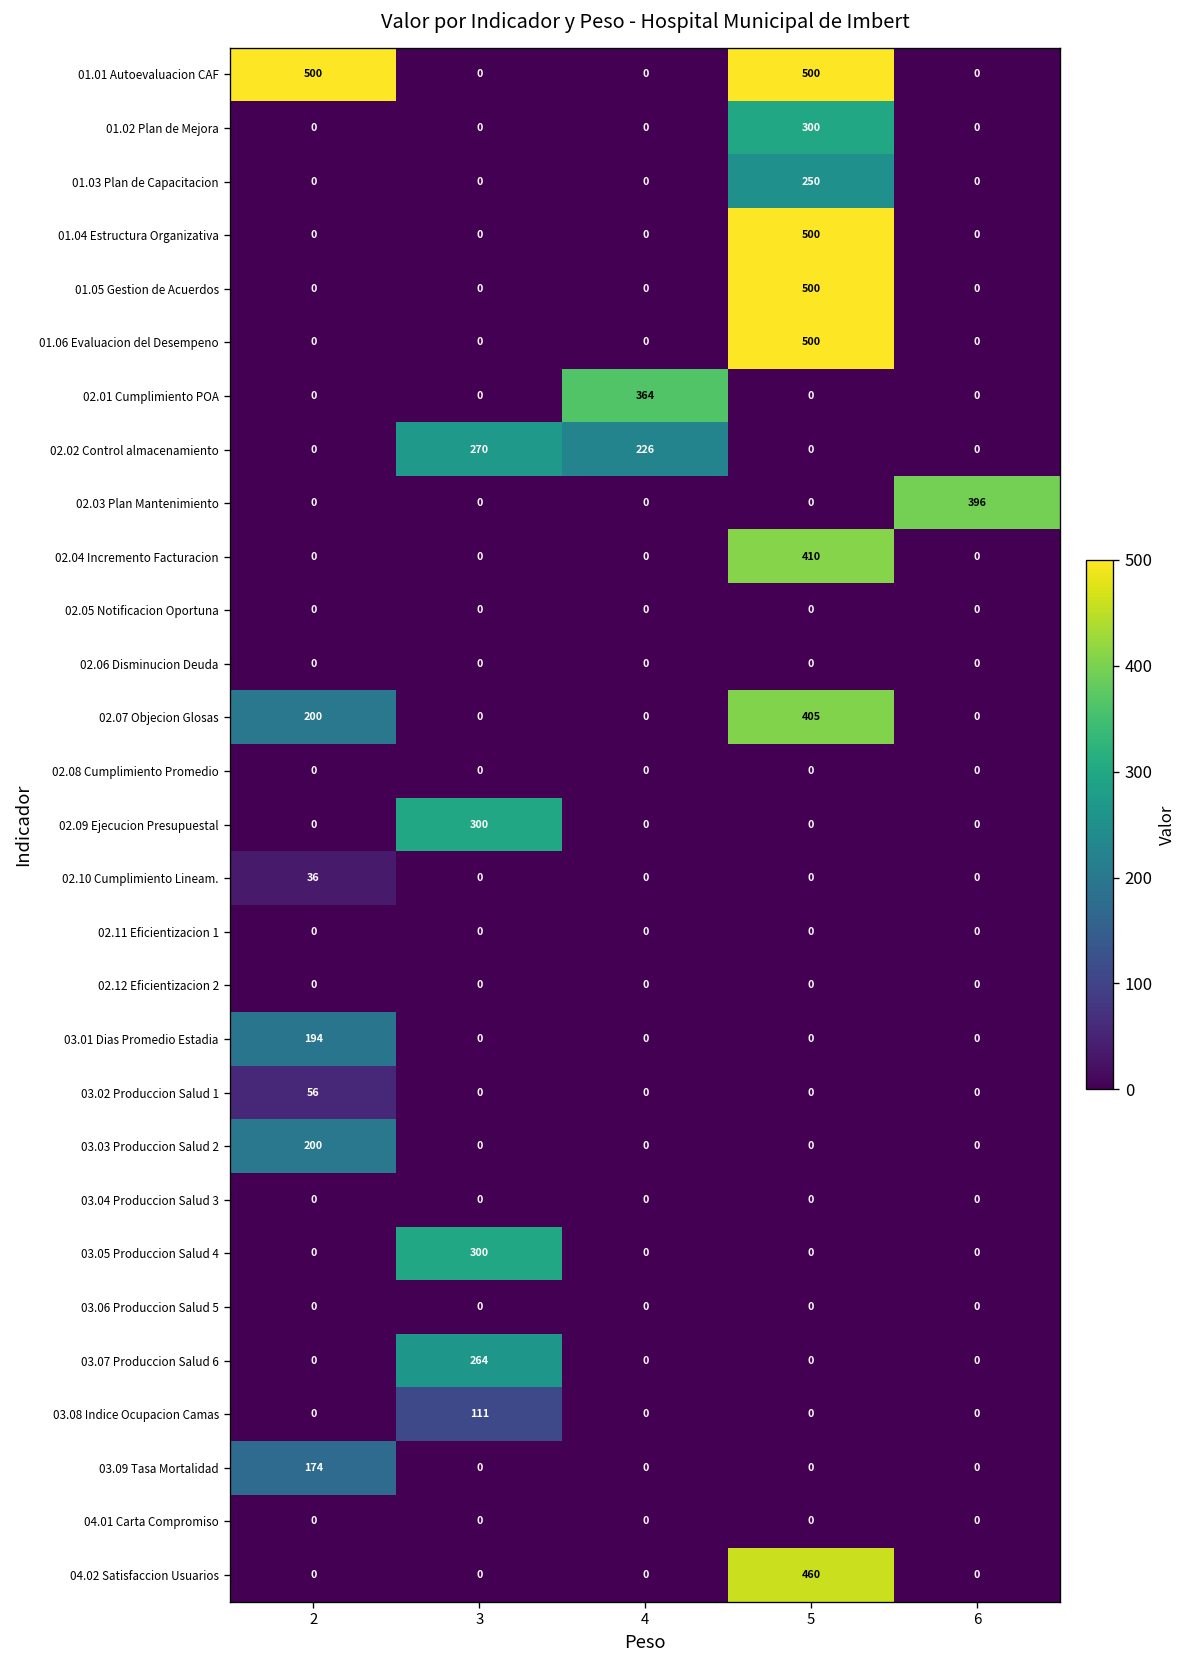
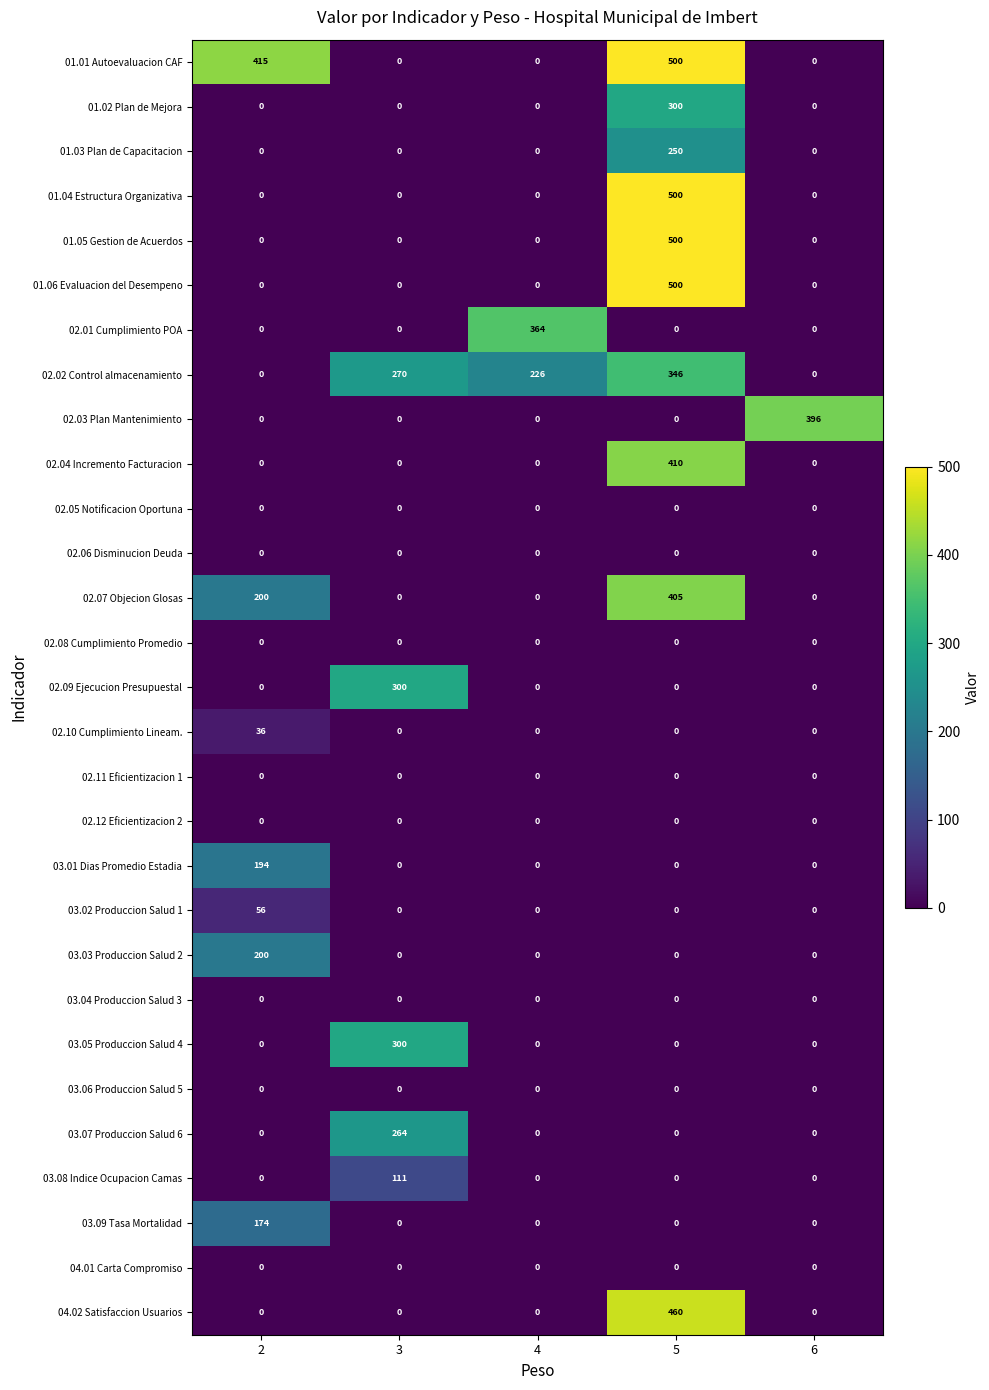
  {
    "01.01 Autoevaluacion CAF": {
-     "2": 500,
+     "2": 415,
      "3": 0,
      "4": 0,
      "5": 500,
      "6": 0
    },
    "01.02 Plan de Mejora": {
      "2": 0,
      "3": 0,
      "4": 0,
      "5": 300,
      "6": 0
    },
    "01.03 Plan de Capacitacion": {
      "2": 0,
      "3": 0,
      "4": 0,
      "5": 250,
      "6": 0
    },
    "01.04 Estructura Organizativa": {
      "2": 0,
      "3": 0,
      "4": 0,
      "5": 500,
      "6": 0
    },
    "01.05 Gestion de Acuerdos": {
      "2": 0,
      "3": 0,
      "4": 0,
      "5": 500,
      "6": 0
    },
    "01.06 Evaluacion del Desempeno": {
      "2": 0,
      "3": 0,
      "4": 0,
      "5": 500,
      "6": 0
    },
    "02.01 Cumplimiento POA": {
      "2": 0,
      "3": 0,
      "4": 364,
      "5": 0,
      "6": 0
    },
    "02.02 Control almacenamiento": {
      "2": 0,
      "3": 270,
      "4": 226,
-     "5": 0,
+     "5": 346,
      "6": 0
    },
    "02.03 Plan Mantenimiento": {
      "2": 0,
      "3": 0,
      "4": 0,
      "5": 0,
      "6": 396
    },
    "02.04 Incremento Facturacion": {
      "2": 0,
      "3": 0,
      "4": 0,
      "5": 410,
      "6": 0
    },
    "02.05 Notificacion Oportuna": {
      "2": 0,
      "3": 0,
      "4": 0,
      "5": 0,
      "6": 0
    },
    "02.06 Disminucion Deuda": {
      "2": 0,
      "3": 0,
      "4": 0,
      "5": 0,
      "6": 0
    },
    "02.07 Objecion Glosas": {
      "2": 200,
      "3": 0,
      "4": 0,
      "5": 405,
      "6": 0
    },
    "02.08 Cumplimiento Promedio": {
      "2": 0,
      "3": 0,
      "4": 0,
      "5": 0,
      "6": 0
    },
    "02.09 Ejecucion Presupuestal": {
      "2": 0,
      "3": 300,
      "4": 0,
      "5": 0,
      "6": 0
    },
    "02.10 Cumplimiento Lineam.": {
      "2": 36,
      "3": 0,
      "4": 0,
      "5": 0,
      "6": 0
    },
    "02.11 Eficientizacion 1": {
      "2": 0,
      "3": 0,
      "4": 0,
      "5": 0,
      "6": 0
    },
    "02.12 Eficientizacion 2": {
      "2": 0,
      "3": 0,
      "4": 0,
      "5": 0,
      "6": 0
    },
    "03.01 Dias Promedio Estadia": {
      "2": 194,
      "3": 0,
      "4": 0,
      "5": 0,
      "6": 0
    },
    "03.02 Produccion Salud 1": {
      "2": 56,
      "3": 0,
      "4": 0,
      "5": 0,
      "6": 0
    },
    "03.03 Produccion Salud 2": {
      "2": 200,
      "3": 0,
      "4": 0,
      "5": 0,
      "6": 0
    },
    "03.04 Produccion Salud 3": {
      "2": 0,
      "3": 0,
      "4": 0,
      "5": 0,
      "6": 0
    },
    "03.05 Produccion Salud 4": {
      "2": 0,
      "3": 300,
      "4": 0,
      "5": 0,
      "6": 0
    },
    "03.06 Produccion Salud 5": {
      "2": 0,
      "3": 0,
      "4": 0,
      "5": 0,
      "6": 0
    },
    "03.07 Produccion Salud 6": {
      "2": 0,
      "3": 264,
      "4": 0,
      "5": 0,
      "6": 0
    },
    "03.08 Indice Ocupacion Camas": {
      "2": 0,
      "3": 111,
      "4": 0,
      "5": 0,
      "6": 0
    },
    "03.09 Tasa Mortalidad": {
      "2": 174,
      "3": 0,
      "4": 0,
      "5": 0,
      "6": 0
    },
    "04.01 Carta Compromiso": {
      "2": 0,
      "3": 0,
      "4": 0,
      "5": 0,
      "6": 0
    },
    "04.02 Satisfaccion Usuarios": {
      "2": 0,
      "3": 0,
      "4": 0,
      "5": 460,
      "6": 0
    }
  }
